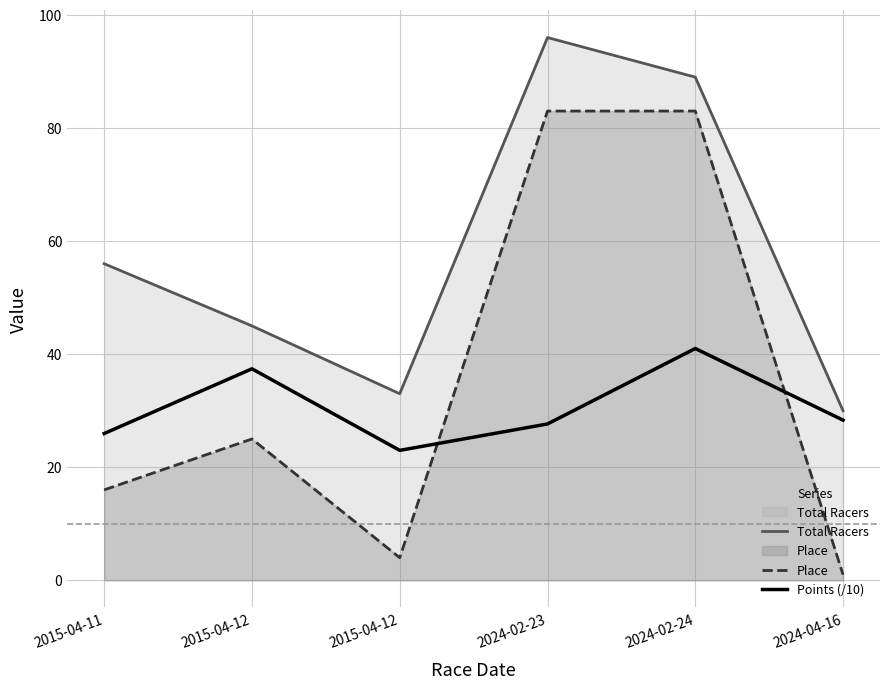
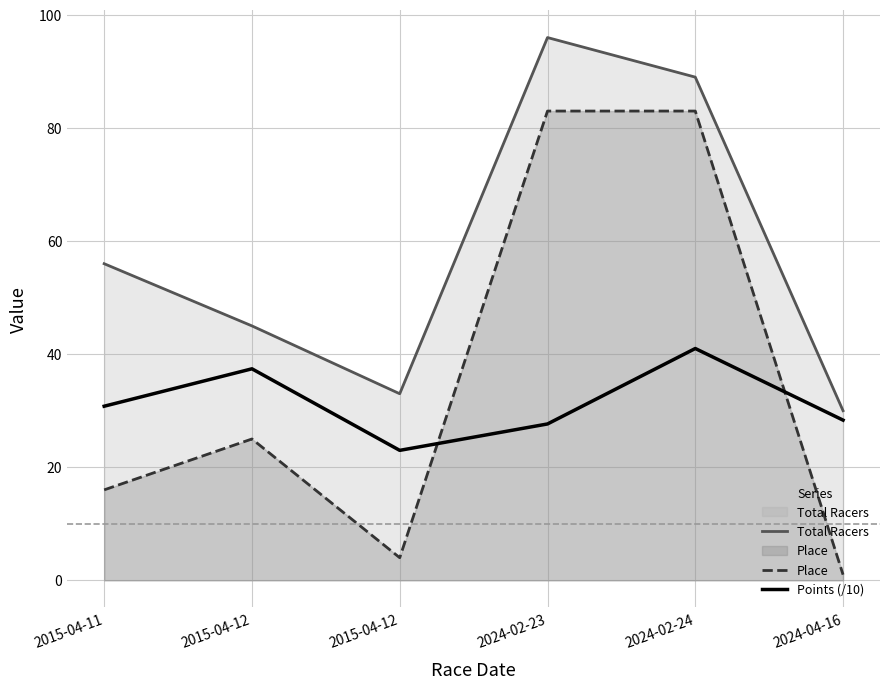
  {
    "Points (/10)": {
-     "2015-04-11": 26,
+     "2015-04-11": 31,
      "2024-02-23": 28,
      "2024-02-24": 41,
      "2024-04-16": 28
    }
  }
